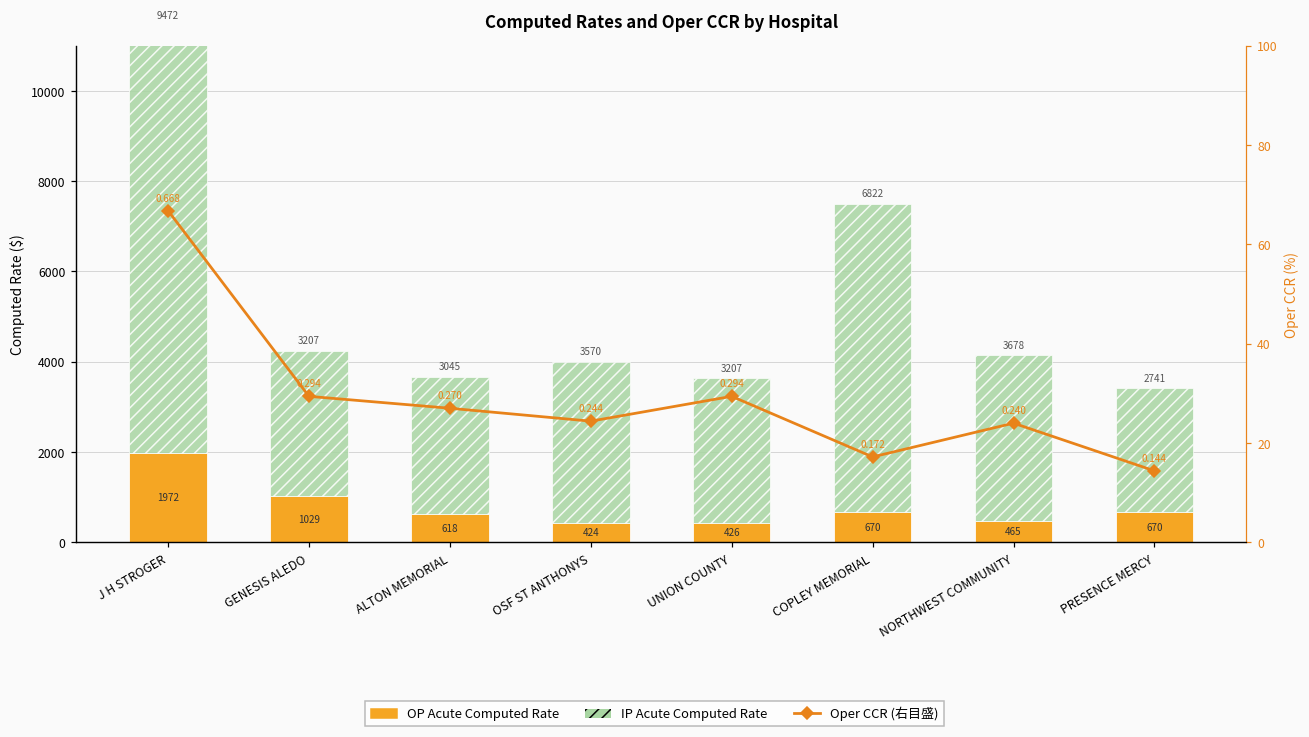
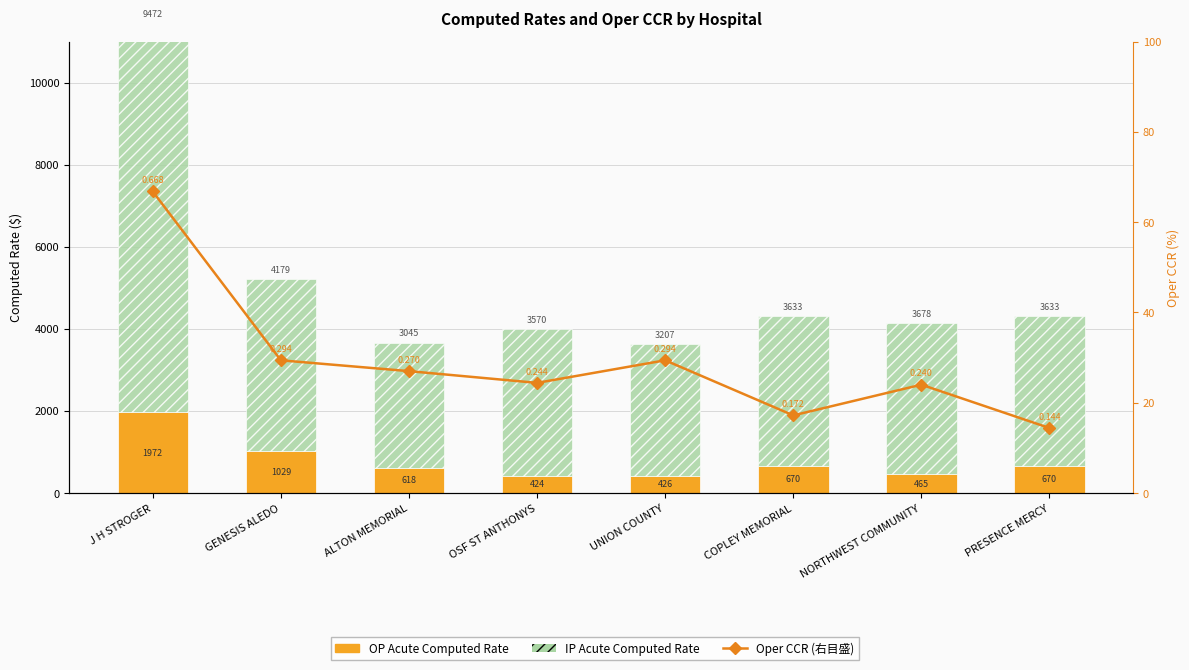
  {
    "IP Acute Computed Rate": {
-     "GENESIS ALEDO": 3207,
+     "GENESIS ALEDO": 4179,
      "ALTON MEMORIAL": 3045,
      "OSF ST ANTHONYS": 3570,
      "UNION COUNTY": 3207,
-     "COPLEY MEMORIAL": 6822,
+     "COPLEY MEMORIAL": 3633,
      "NORTHWEST COMMUNITY": 3678,
-     "PRESENCE MERCY": 2741
+     "PRESENCE MERCY": 3633
    }
  }
